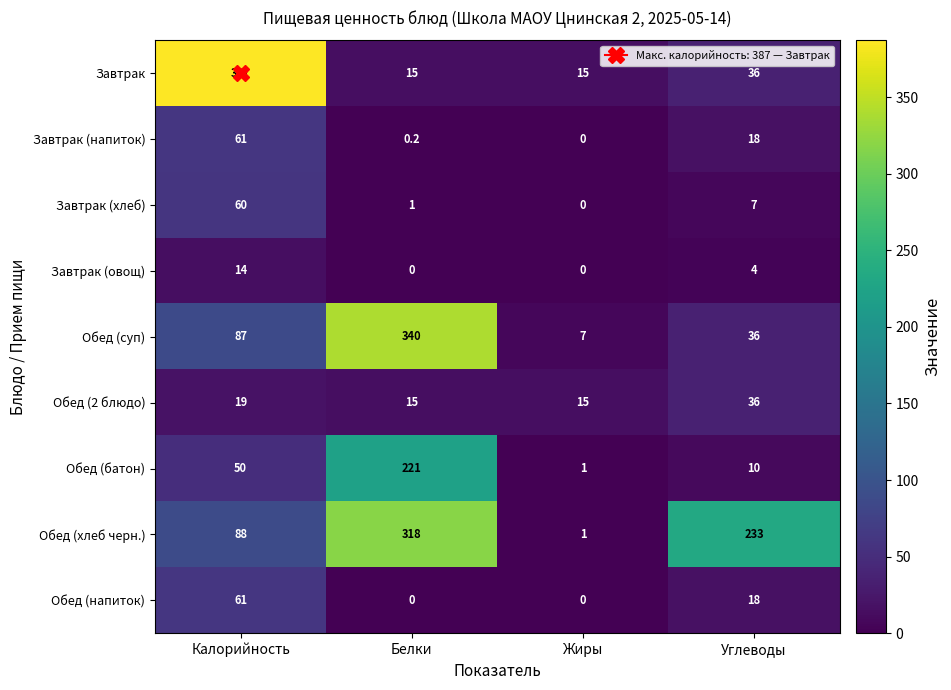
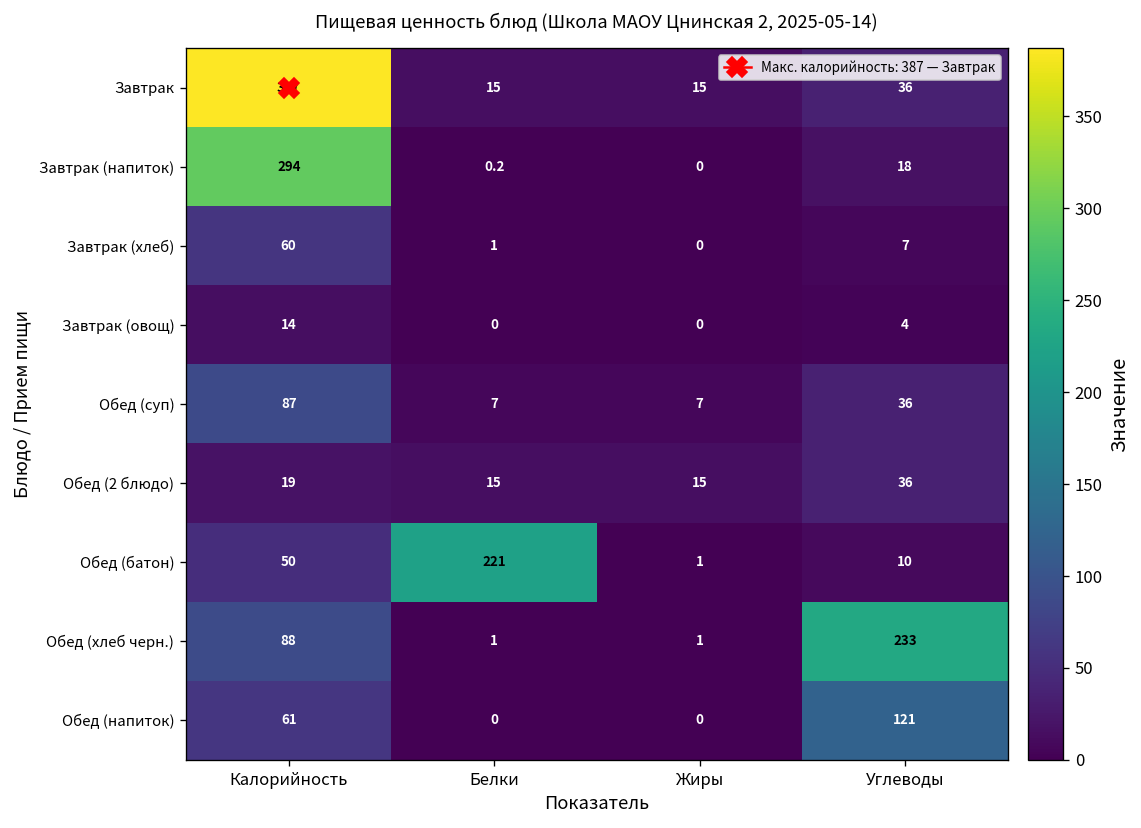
  {
    "Завтрак": {
      "Белки": 15,
      "Жиры": 15,
      "Углеводы": 36
    },
    "Завтрак (напиток)": {
-     "Калорийность": 61,
+     "Калорийность": 294,
      "Белки": 0.2,
      "Жиры": 0,
      "Углеводы": 18
    },
    "Завтрак (хлеб)": {
      "Калорийность": 60,
      "Белки": 1,
      "Жиры": 0,
      "Углеводы": 7
    },
    "Завтрак (овощ)": {
      "Калорийность": 14,
      "Белки": 0,
      "Жиры": 0,
      "Углеводы": 4
    },
    "Обед (суп)": {
      "Калорийность": 87,
-     "Белки": 340,
+     "Белки": 7,
      "Жиры": 7,
      "Углеводы": 36
    },
    "Обед (2 блюдо)": {
      "Калорийность": 19,
      "Белки": 15,
      "Жиры": 15,
      "Углеводы": 36
    },
    "Обед (батон)": {
      "Калорийность": 50,
      "Белки": 221,
      "Жиры": 1,
      "Углеводы": 10
    },
    "Обед (хлеб черн.)": {
      "Калорийность": 88,
-     "Белки": 318,
+     "Белки": 1,
      "Жиры": 1,
      "Углеводы": 233
    },
    "Обед (напиток)": {
      "Калорийность": 61,
      "Белки": 0,
      "Жиры": 0,
-     "Углеводы": 18
+     "Углеводы": 121
    }
  }
